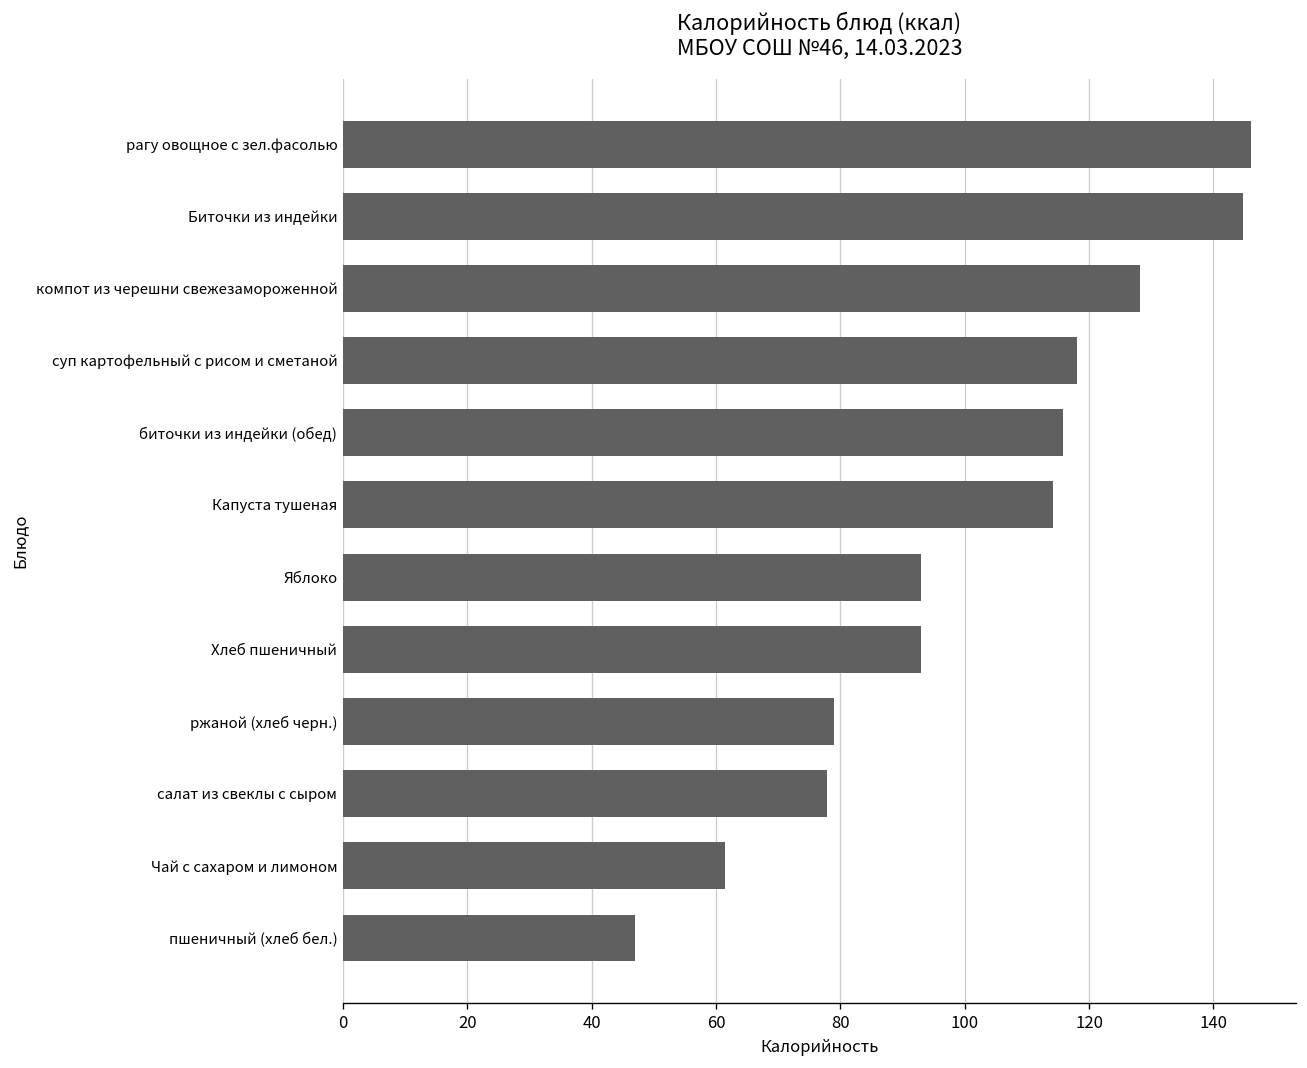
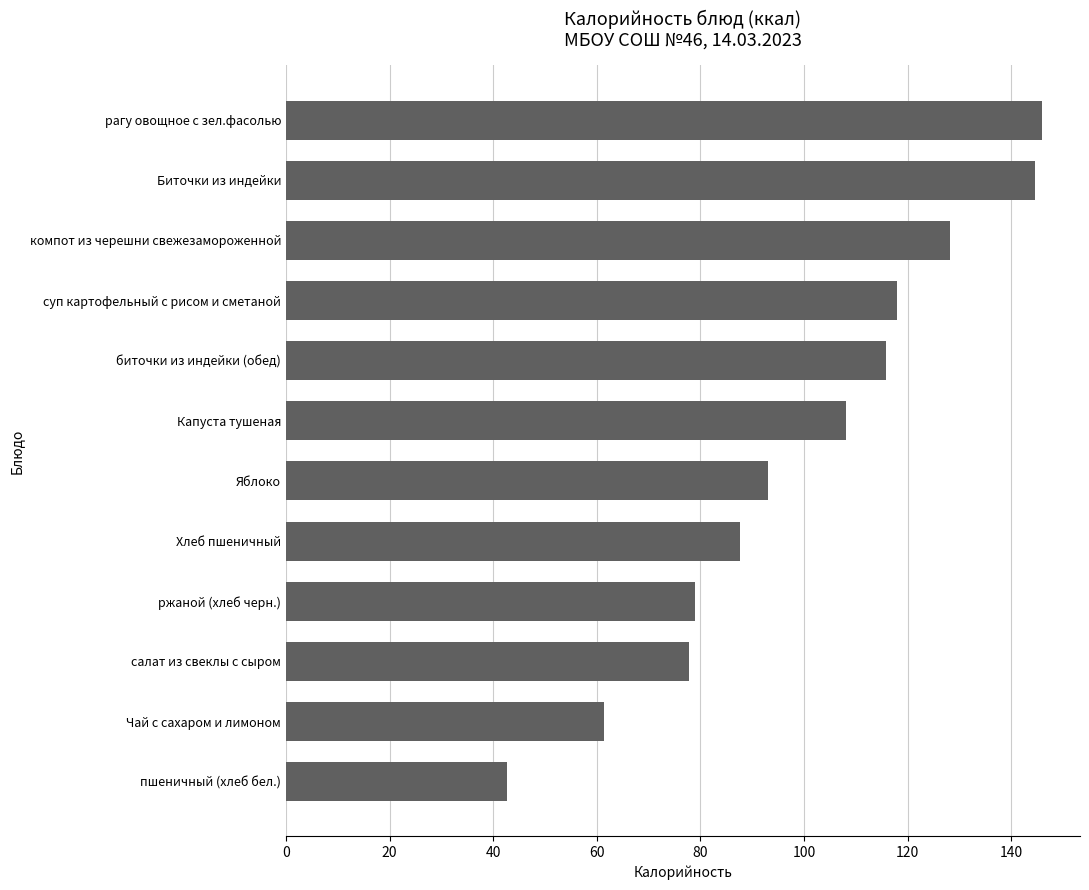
  {
    "рагу овощное с зел.фасолью": 146,
    "Биточки из индейки": 145,
    "компот из черешни свежезамороженной": 128,
    "суп картофельный с рисом и сметаной": 118,
    "биточки из индейки (обед)": 116,
-   "Капуста тушеная": 114,
+   "Капуста тушеная": 108,
    "Яблоко": 93,
-   "Хлеб пшеничный": 93,
+   "Хлеб пшеничный": 88,
    "ржаной (хлеб черн.)": 79,
    "салат из свеклы с сыром": 78,
    "Чай с сахаром и лимоном": 62,
-   "пшеничный (хлеб бел.)": 47
+   "пшеничный (хлеб бел.)": 43
  }
